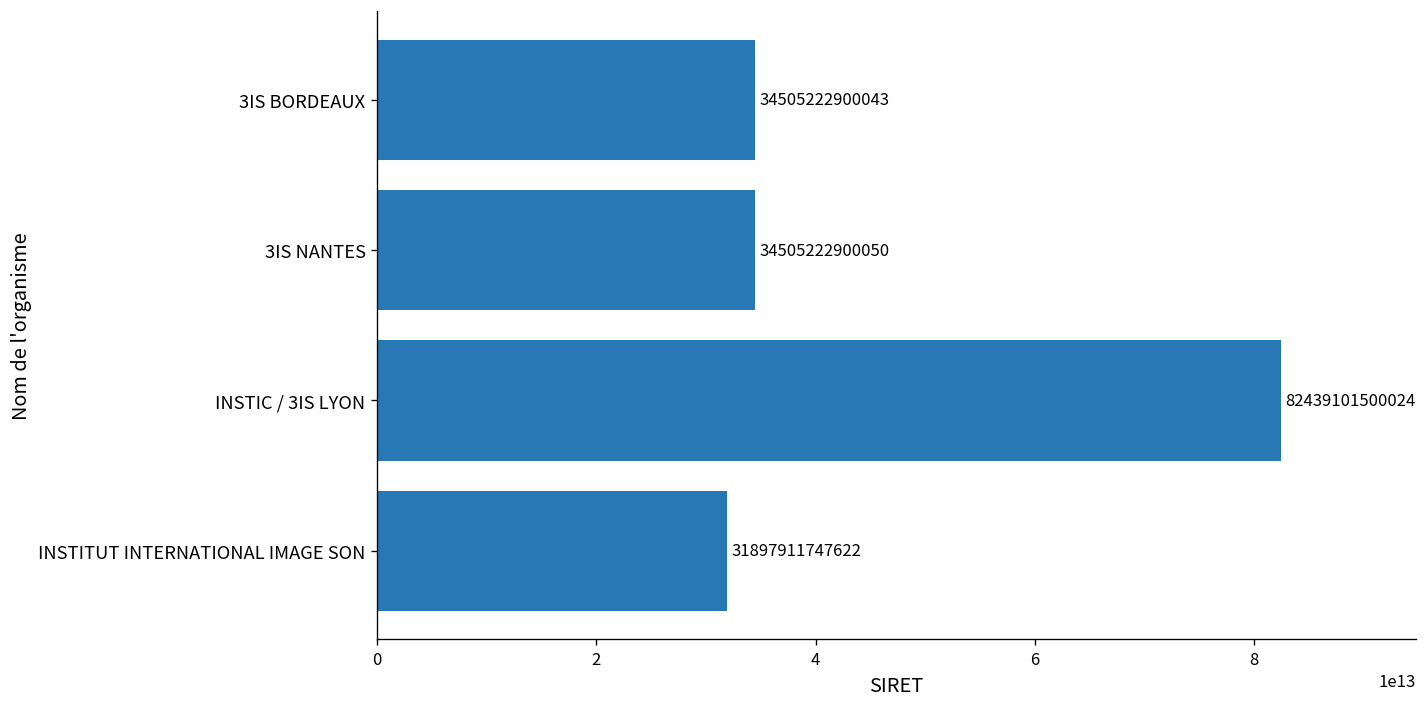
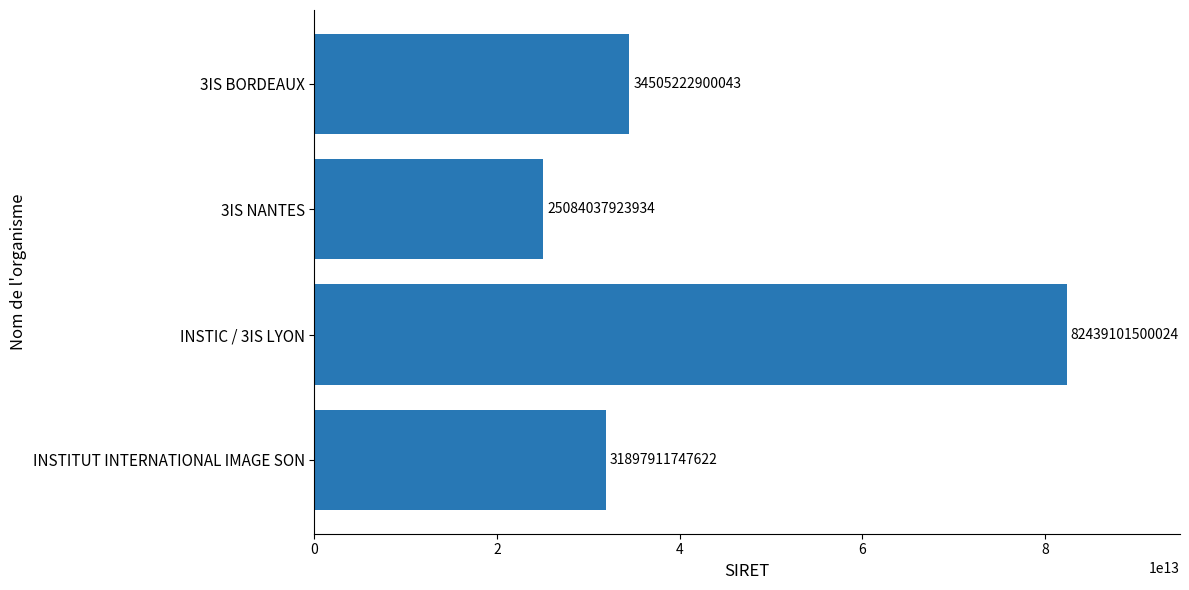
  {
    "3IS BORDEAUX": 34505222900043,
-   "3IS NANTES": 34505222900050,
+   "3IS NANTES": 25084037923934,
    "INSTIC / 3IS LYON": 82439101500024,
    "INSTITUT INTERNATIONAL IMAGE SON": 31897911747622
  }
